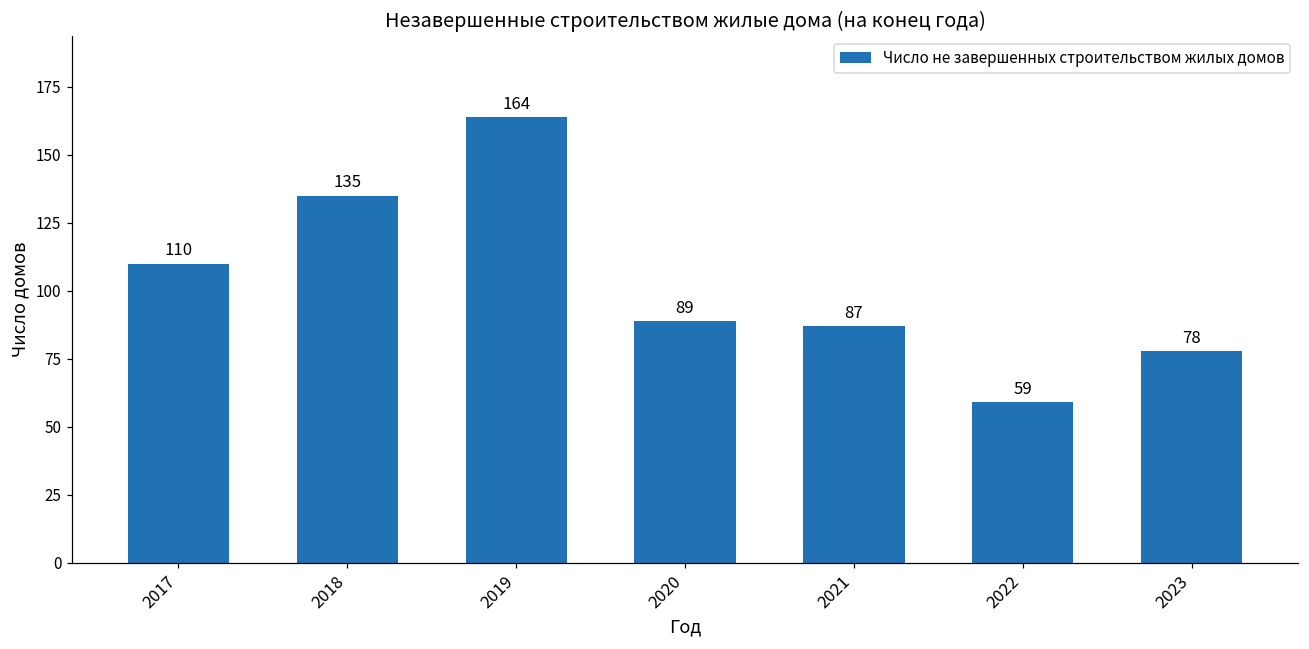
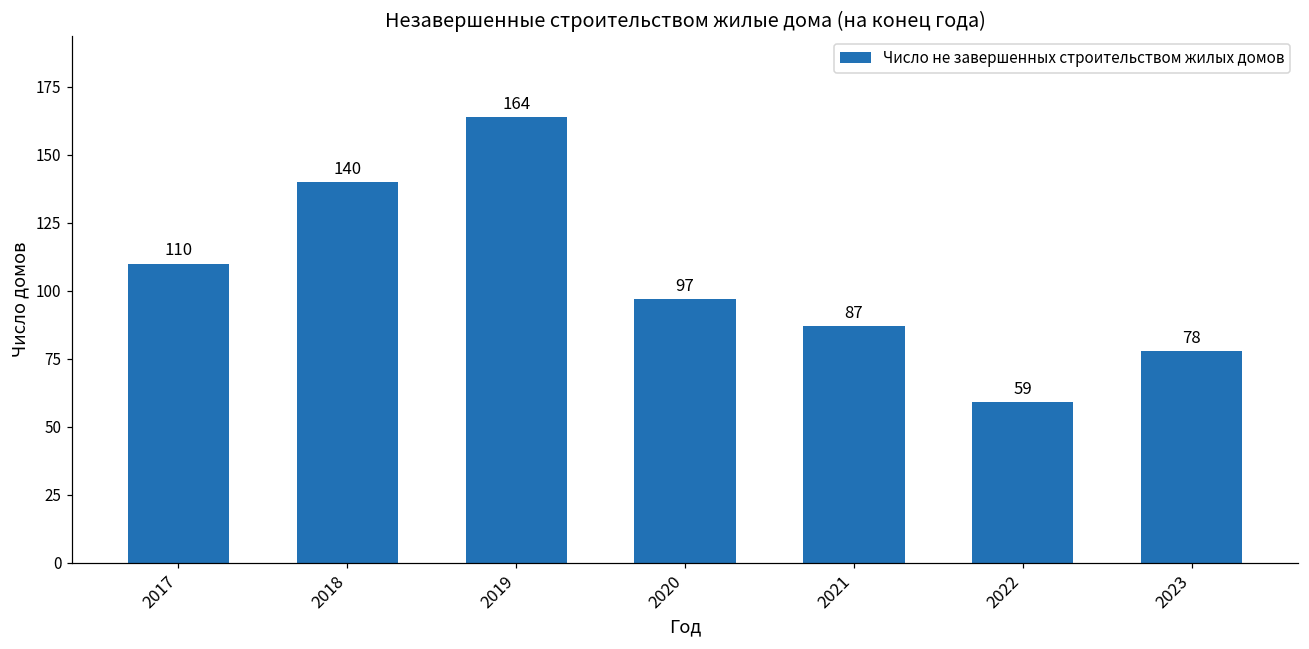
  {
    "2017": 110,
-   "2018": 135,
+   "2018": 140,
    "2019": 164,
-   "2020": 89,
+   "2020": 97,
    "2021": 87,
    "2022": 59,
    "2023": 78
  }
